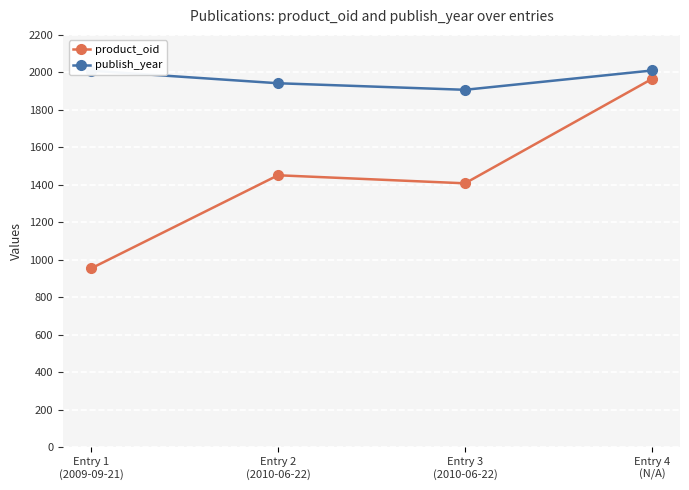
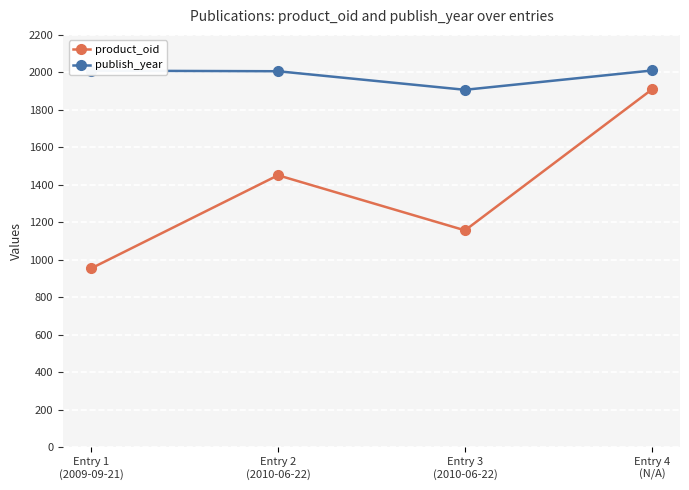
  {
    "product_oid": {
      "Entry 1 (2009-09-21)": 950,
      "Entry 2 (2010-06-22)": 1450,
-     "Entry 3 (2010-06-22)": 1410,
-     "Entry 4 (N/A)": 1970
+     "Entry 3 (2010-06-22)": 1160,
+     "Entry 4 (N/A)": 1910
    },
    "publish_year": {
-     "Entry 2 (2010-06-22)": 1940,
+     "Entry 2 (2010-06-22)": 2010,
      "Entry 3 (2010-06-22)": 1910,
      "Entry 4 (N/A)": 2010
    }
  }
